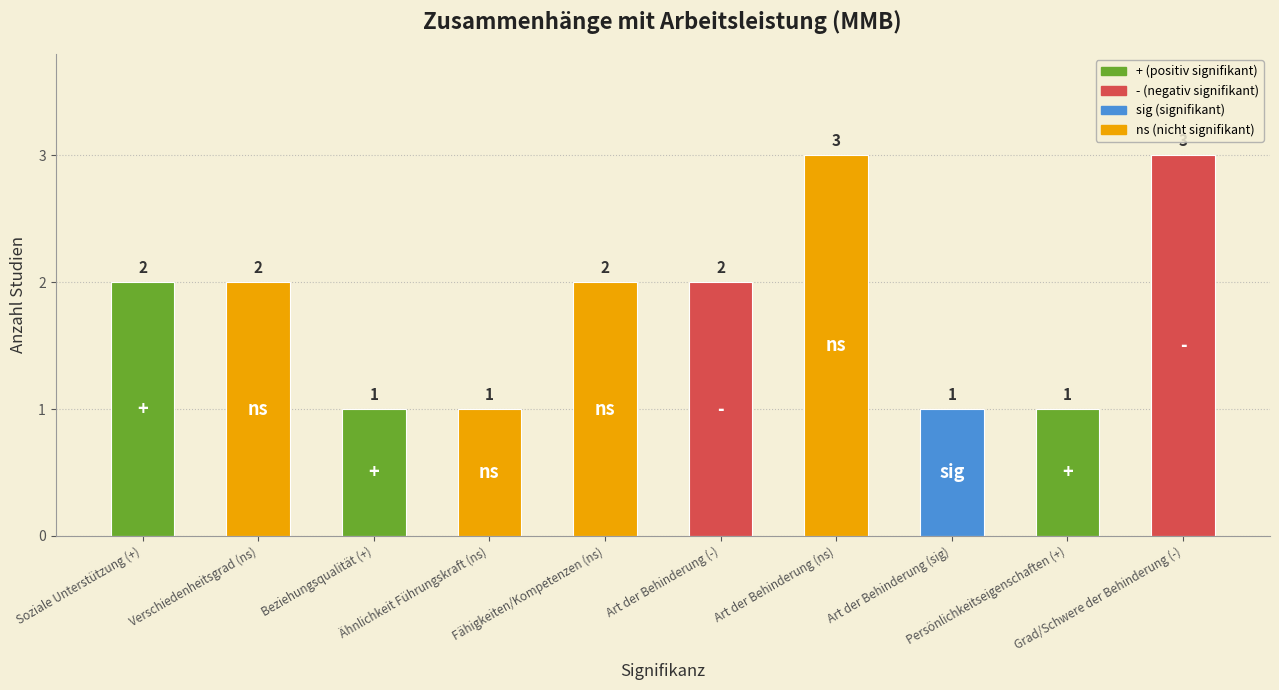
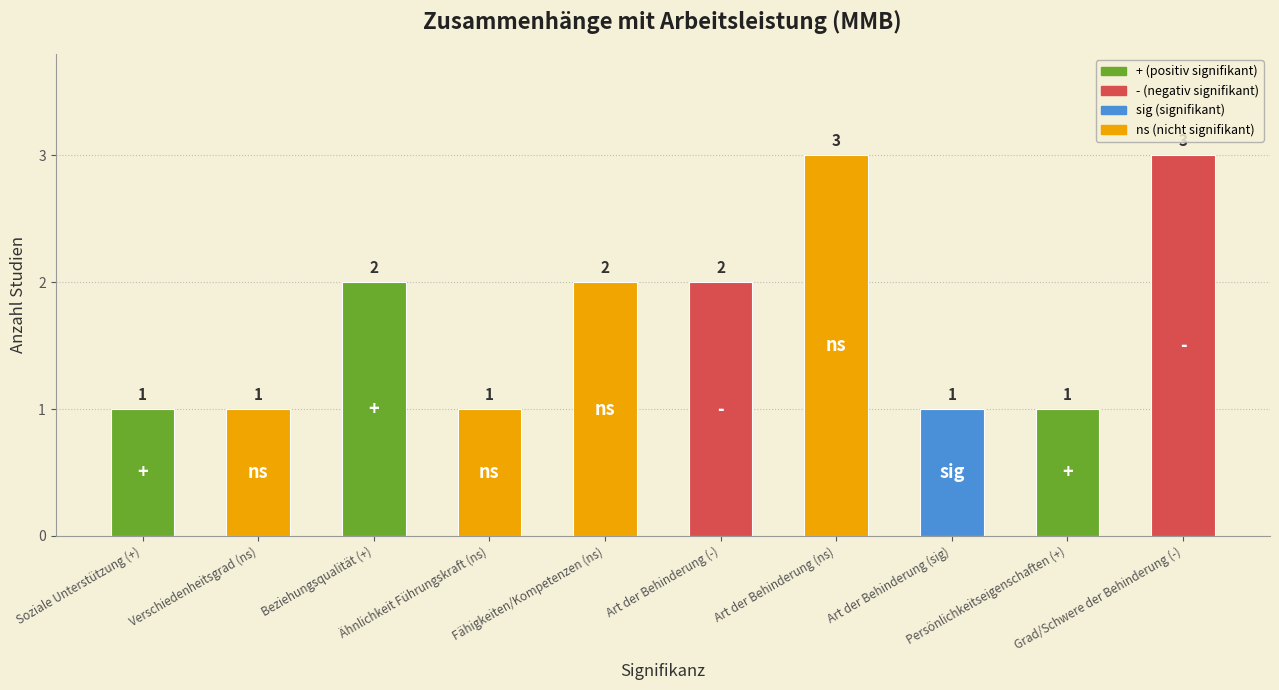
  {
-   "Soziale Unterstützung (+)": 2,
-   "Verschiedenheitsgrad (ns)": 2,
-   "Beziehungsqualität (+)": 1,
+   "Soziale Unterstützung (+)": 1,
+   "Verschiedenheitsgrad (ns)": 1,
+   "Beziehungsqualität (+)": 2,
    "Ähnlichkeit Führungskraft (ns)": 1,
    "Fähigkeiten/Kompetenzen (ns)": 2,
    "Art der Behinderung (-)": 2,
    "Art der Behinderung (ns)": 3,
    "Art der Behinderung (sig)": 1,
    "Persönlichkeitseigenschaften (+)": 1
  }
